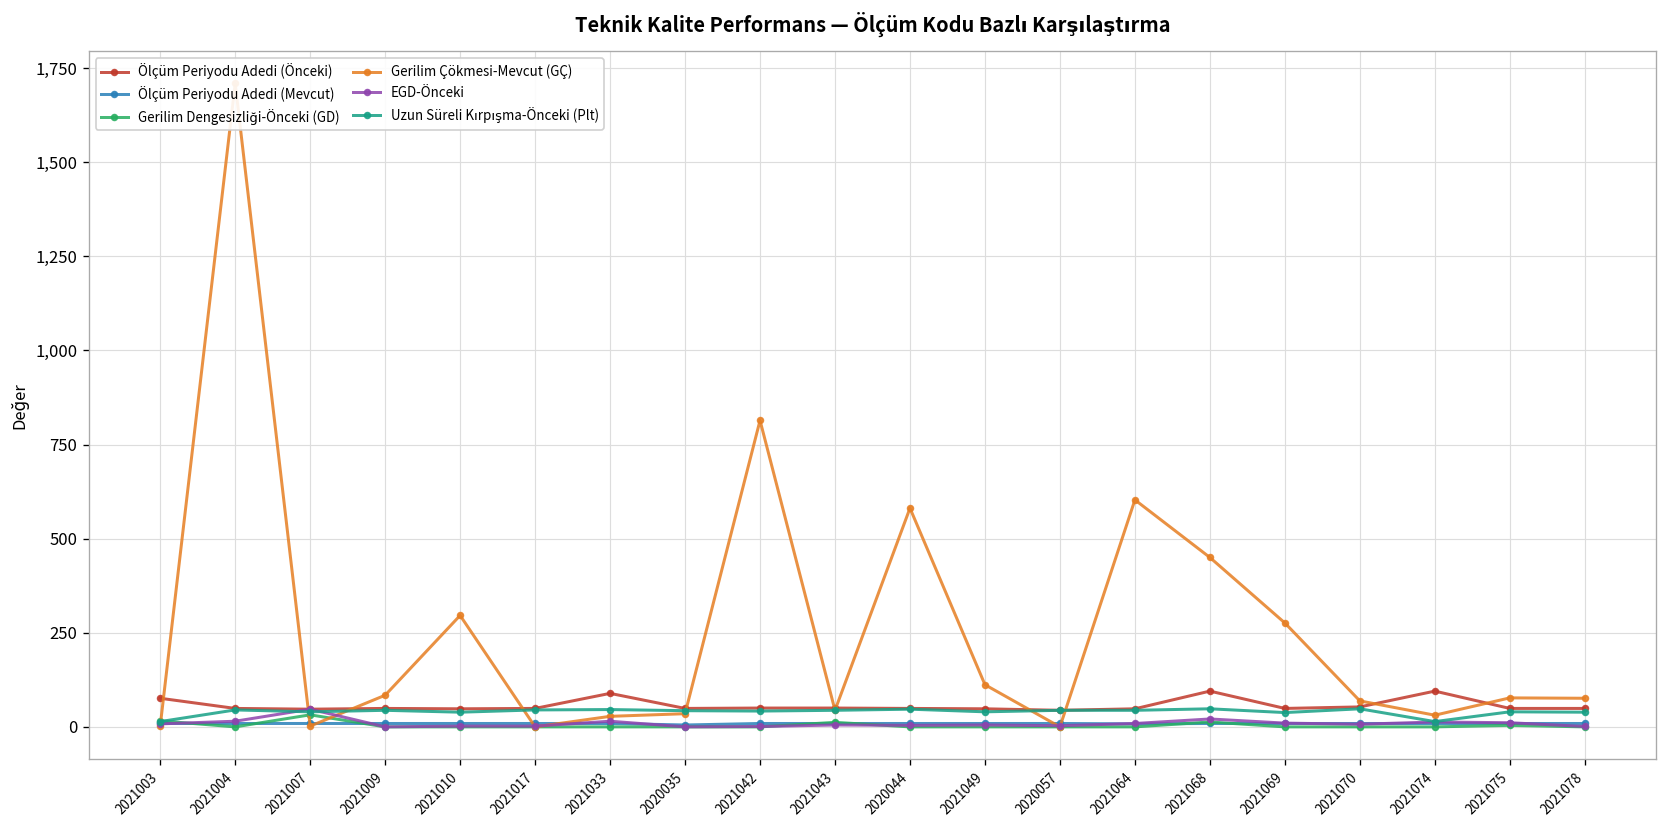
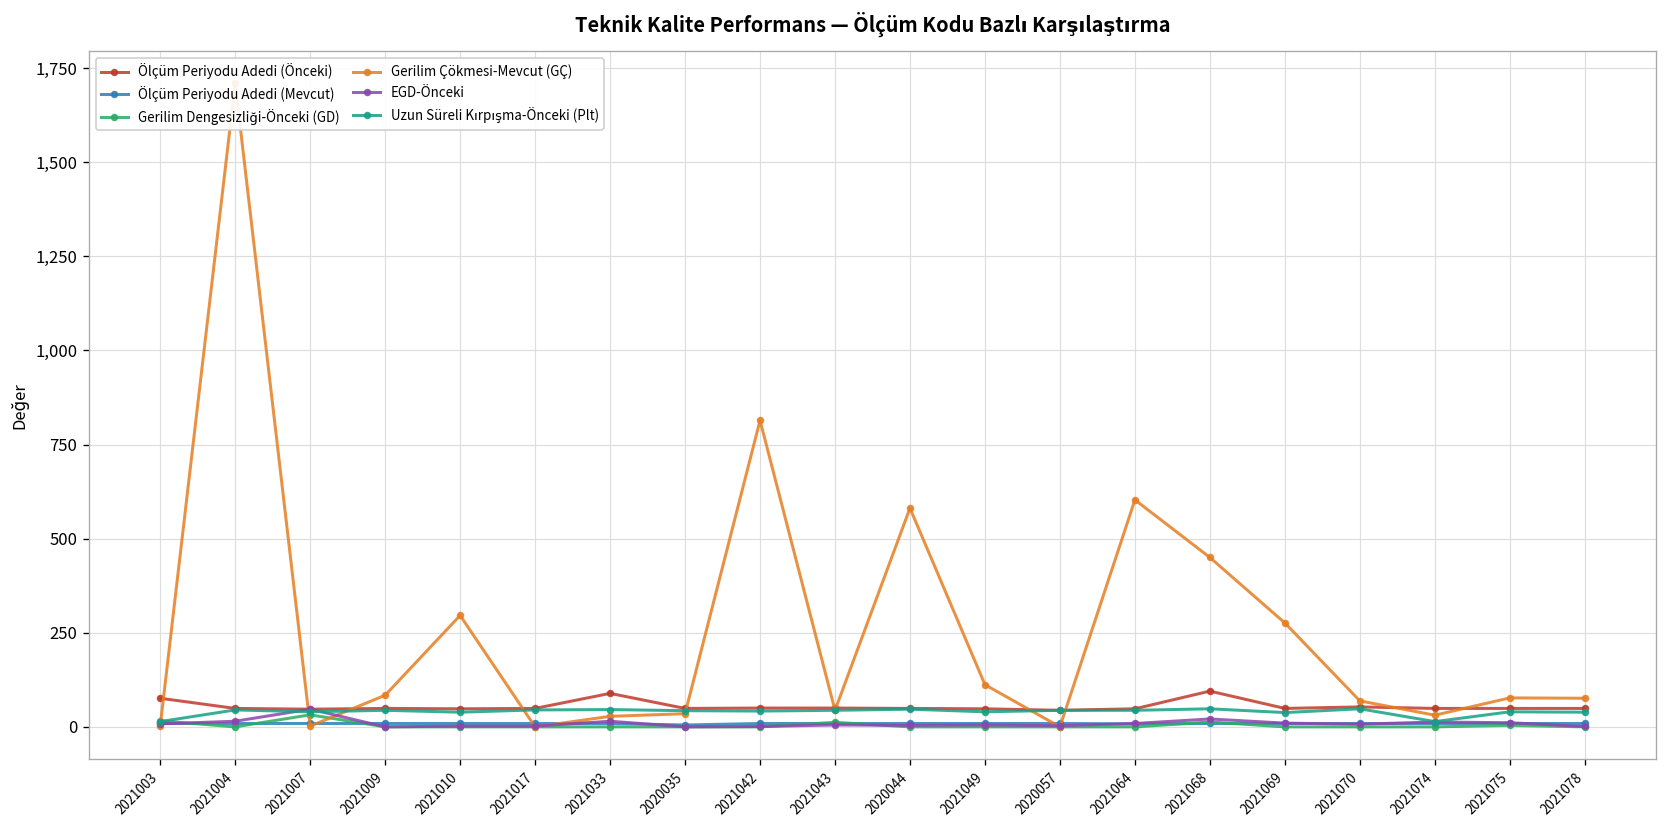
  {
    "Ölçüm Periyodu Adedi (Önceki)": {
      "2021003": 80,
      "2021010": 50,
      "2021033": 90,
      "2021042": 50,
      "2021068": 100,
      "2021069": 50,
-     "2021074": 100,
+     "2021074": 50,
      "2021075": 50,
      "2021078": 50
    },
    "Ölçüm Periyodu Adedi (Mevcut)": {
      "2021009": 10
    },
    "Gerilim Çökmesi-Mevcut (GÇ)": {
      "2021009": 80,
      "2021010": 300,
      "2021033": 30,
      "2021042": 810,
      "2020044": 580,
      "2021049": 110,
      "2021064": 600,
      "2021068": 450,
      "2021069": 280,
      "2021070": 70,
      "2021074": 30,
      "2021075": 80,
      "2021078": 80
    }
  }
